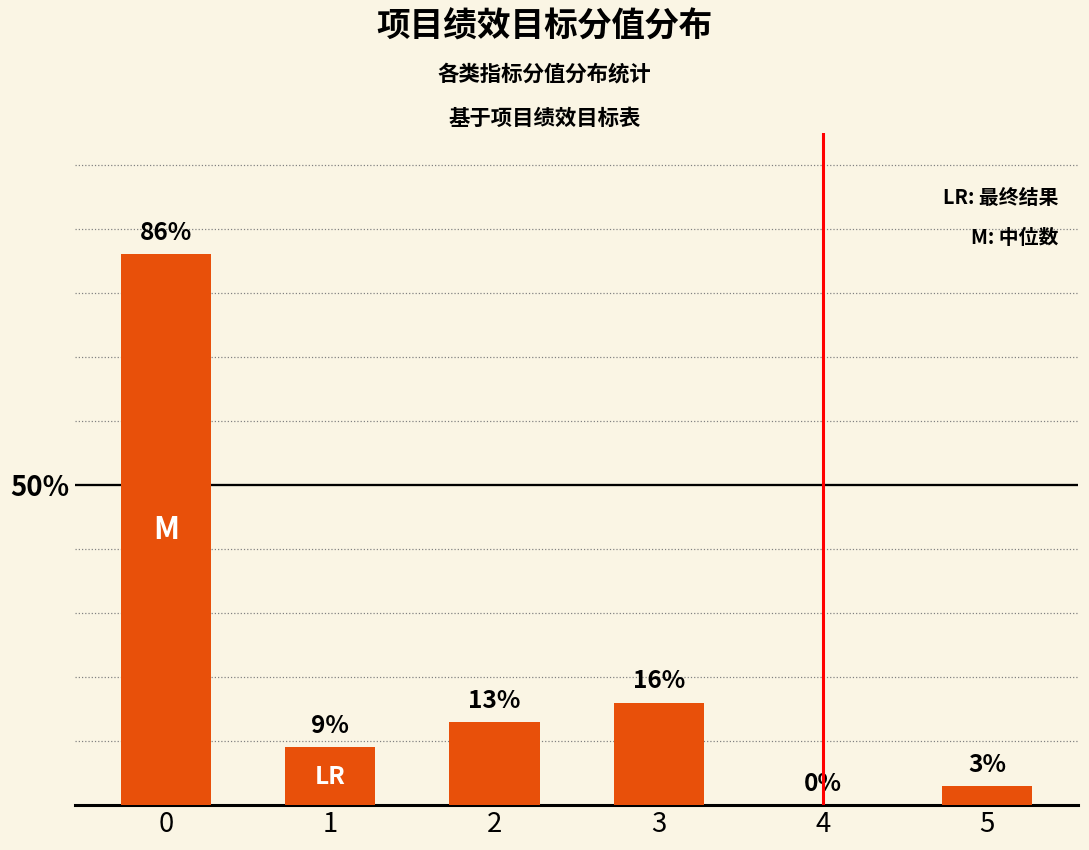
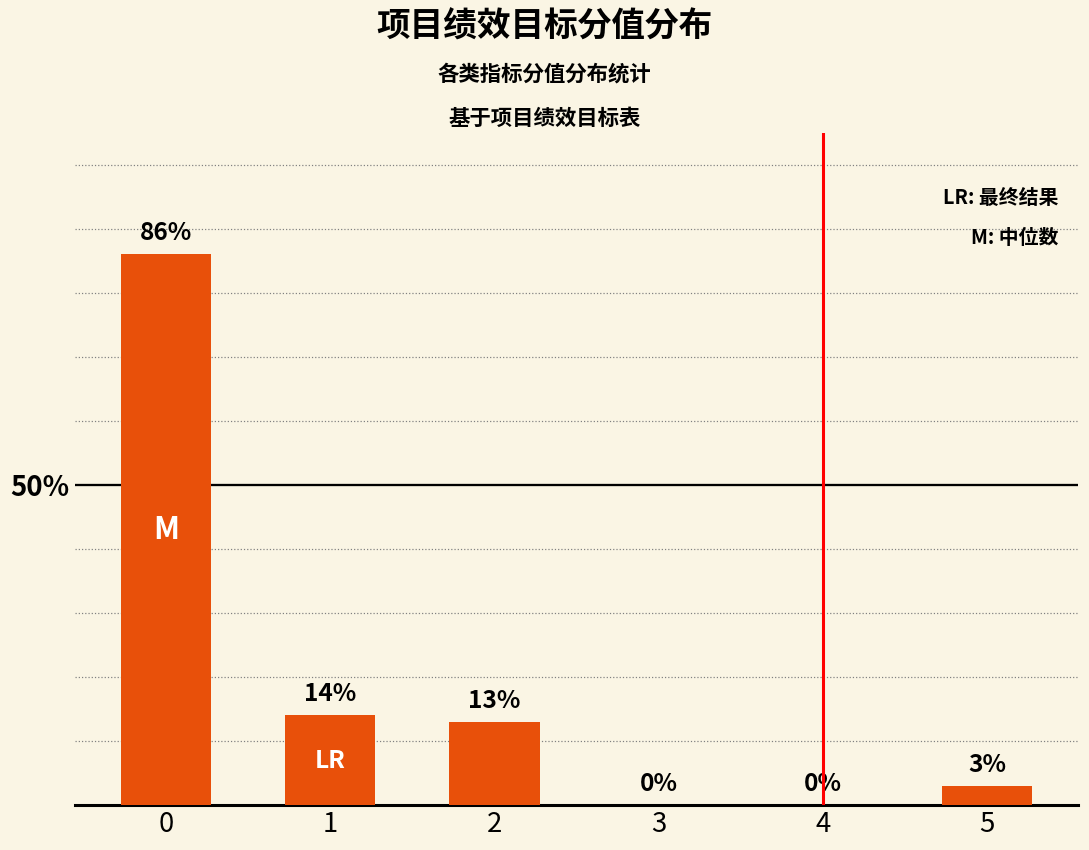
  {
    "0": "86%",
-   "1": "9%",
+   "1": "14%",
    "2": "13%",
-   "3": "16%",
+   "3": "0%",
    "4": "0%",
    "5": "3%"
  }
